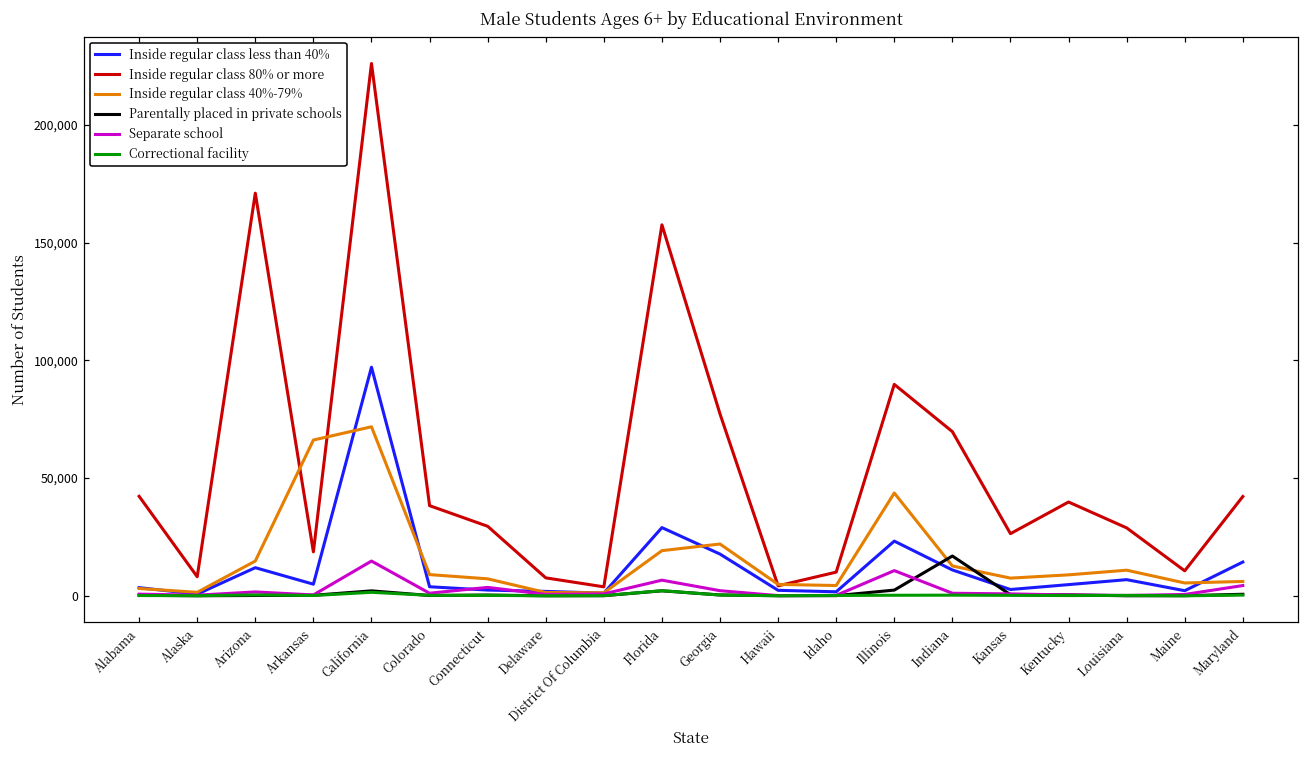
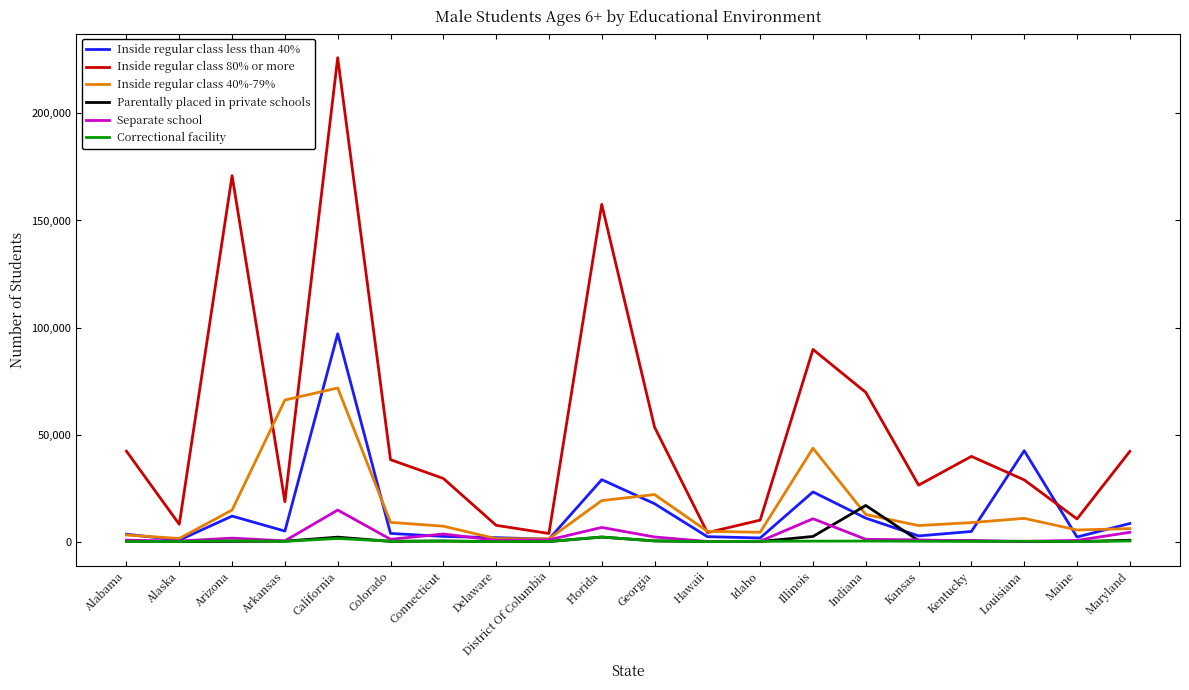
  {
    "Inside regular class less than 40%": {
      "Arizona": "12,000",
      "Arkansas": "5,000",
      "California": "97,000",
      "Colorado": "4,000",
      "Florida": "29,000",
      "Georgia": "18,000",
      "Hawaii": "2,000",
      "Idaho": "2,000",
      "Illinois": "23,000",
      "Indiana": "11,000",
      "Kansas": "3,000",
      "Kentucky": "5,000",
-     "Louisiana": "7,000",
+     "Louisiana": "42,000",
      "Maine": "2,000",
-     "Maryland": "14,000"
+     "Maryland": "8,000"
    },
    "Inside regular class 80% or more": {
      "Alabama": "42,000",
      "Alaska": "8,000",
      "Arizona": "171,000",
      "Arkansas": "19,000",
      "California": "226,000",
      "Colorado": "38,000",
      "Connecticut": "30,000",
      "Delaware": "8,000",
      "District Of Columbia": "4,000",
      "Florida": "158,000",
-     "Georgia": "77,000",
+     "Georgia": "53,000",
      "Idaho": "10,000",
      "Illinois": "90,000",
      "Indiana": "70,000",
      "Kansas": "26,000",
      "Kentucky": "40,000",
      "Louisiana": "29,000",
      "Maine": "11,000",
      "Maryland": "42,000"
    },
    "Inside regular class 40%-79%": {
      "Arizona": "15,000",
      "Arkansas": "66,000",
      "California": "72,000",
      "Colorado": "9,000",
      "Connecticut": "7,000",
      "Florida": "19,000",
      "Georgia": "22,000",
      "Idaho": "4,000",
      "Illinois": "44,000",
      "Indiana": "13,000",
      "Kansas": "8,000",
      "Kentucky": "9,000",
      "Louisiana": "11,000",
      "Maine": "5,000",
      "Maryland": "6,000"
    },
    "Parentally placed in private schools": {
      "Illinois": "2,000",
      "Indiana": "17,000"
    },
    "Separate school": {
      "Arizona": "2,000",
      "California": "15,000",
      "Florida": "7,000",
      "Georgia": "2,000",
      "Illinois": "11,000",
      "Maryland": "4,000"
    },
    "Correctional facility": {
      "Illinois": "0"
    }
  }
